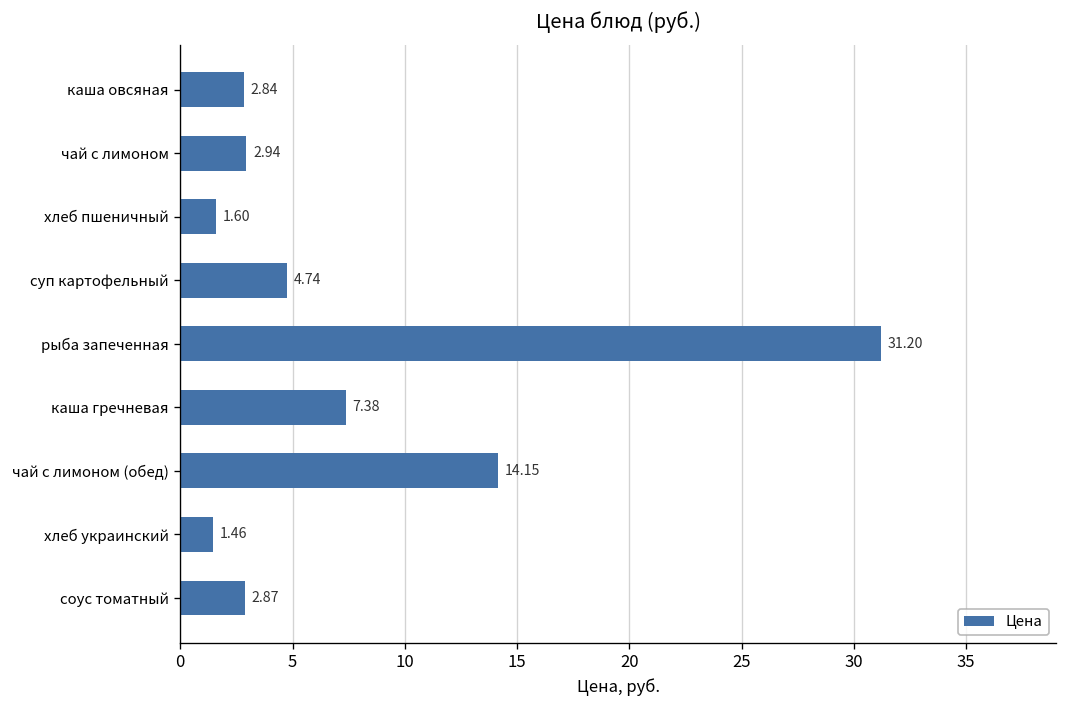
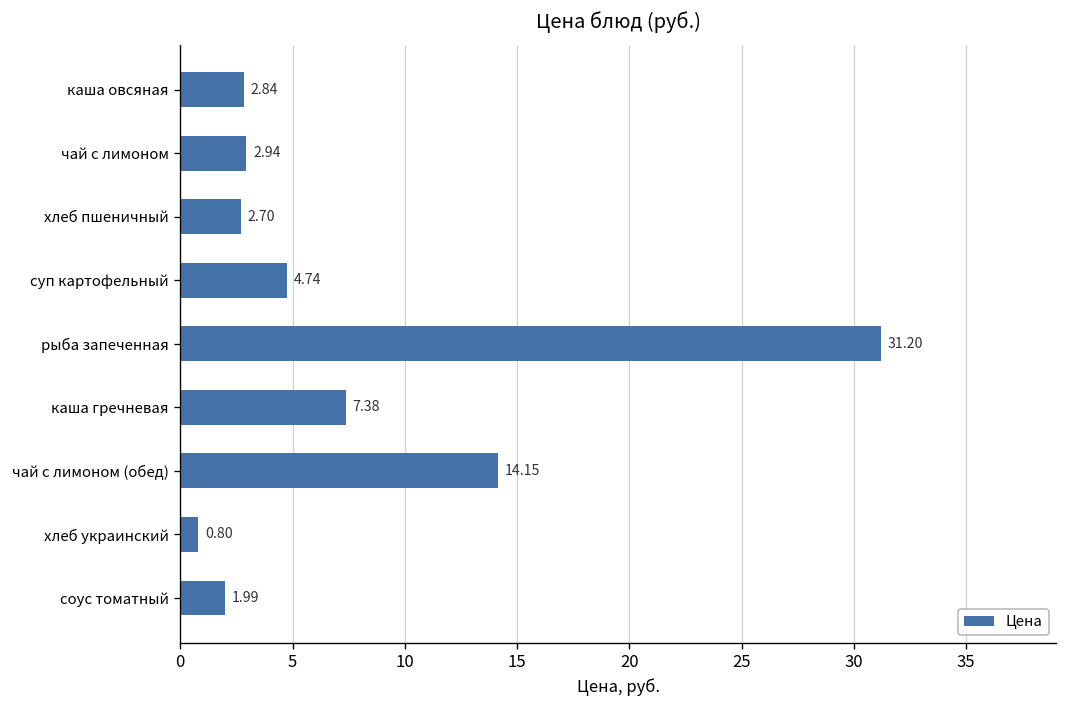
  {
    "каша овсяная": 2.84,
    "чай с лимоном": 2.94,
-   "хлеб пшеничный": 1.60,
+   "хлеб пшеничный": 2.70,
    "суп картофельный": 4.74,
    "рыба запеченная": 31.20,
    "каша гречневая": 7.38,
    "чай с лимоном (обед)": 14.15,
-   "хлеб украинский": 1.46,
-   "соус томатный": 2.87
+   "хлеб украинский": 0.80,
+   "соус томатный": 1.99
  }
